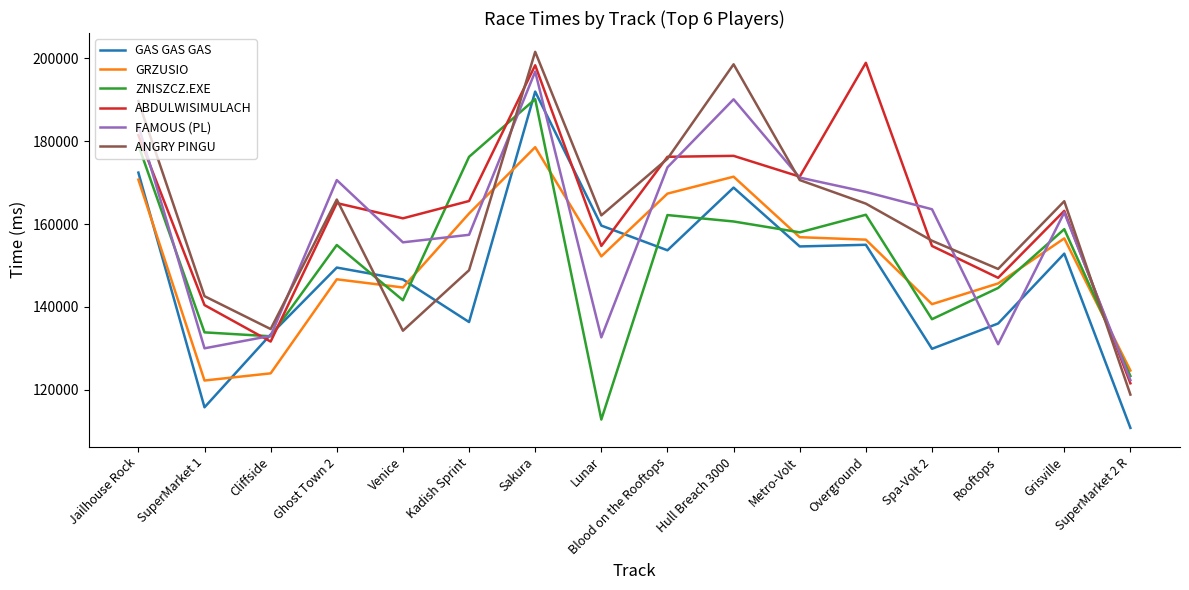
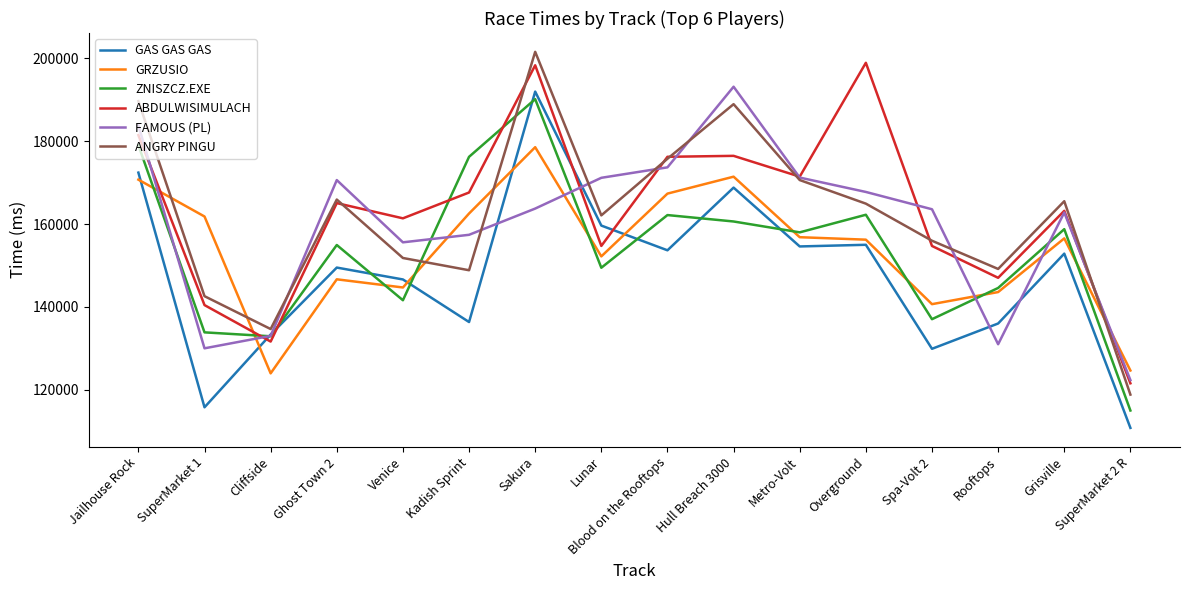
  {
    "GAS GAS GAS": {
      "Jailhouse Rock": 172000,
      "SuperMarket 1": 116000,
      "Ghost Town 2": 150000,
      "Venice": 147000,
      "Kadish Sprint": 136000,
      "Sakura": 192000,
      "Lunar": 160000,
      "Blood on the Rooftops": 154000,
      "Hull Breach 3000": 169000,
      "Metro-Volt": 155000,
      "Overground": 155000,
      "Spa-Volt 2": 130000,
      "Rooftops": 136000,
      "Grisville": 153000,
      "SuperMarket 2 R": 111000
    },
    "GRZUSIO": {
      "Jailhouse Rock": 171000,
-     "SuperMarket 1": 122000,
+     "SuperMarket 1": 162000,
      "Cliffside": 124000,
      "Ghost Town 2": 147000,
      "Venice": 145000,
      "Kadish Sprint": 163000,
      "Sakura": 179000,
      "Lunar": 152000,
      "Blood on the Rooftops": 167000,
      "Hull Breach 3000": 171000,
      "Metro-Volt": 157000,
      "Overground": 156000,
      "Spa-Volt 2": 141000,
-     "Rooftops": 146000,
+     "Rooftops": 144000,
      "Grisville": 157000,
      "SuperMarket 2 R": 125000
    },
    "ZNISZCZ.EXE": {
      "SuperMarket 1": 134000,
      "Ghost Town 2": 155000,
      "Venice": 142000,
      "Kadish Sprint": 176000,
      "Sakura": 190000,
-     "Lunar": 113000,
+     "Lunar": 149000,
      "Blood on the Rooftops": 162000,
      "Hull Breach 3000": 161000,
      "Metro-Volt": 158000,
      "Overground": 162000,
      "Spa-Volt 2": 137000,
      "Rooftops": 145000,
      "Grisville": 159000,
-     "SuperMarket 2 R": 123000
+     "SuperMarket 2 R": 115000
    },
    "ABDULWISIMULACH": {
      "SuperMarket 1": 140000,
      "Cliffside": 132000,
      "Ghost Town 2": 165000,
      "Venice": 161000,
-     "Kadish Sprint": 166000,
+     "Kadish Sprint": 168000,
      "Sakura": 198000,
      "Lunar": 155000,
      "Hull Breach 3000": 176000,
      "Overground": 199000,
      "Spa-Volt 2": 155000,
      "Rooftops": 147000,
      "SuperMarket 2 R": 122000
    },
    "FAMOUS (PL)": {
      "SuperMarket 1": 130000,
      "Ghost Town 2": 171000,
      "Venice": 156000,
      "Kadish Sprint": 157000,
-     "Sakura": 197000,
-     "Lunar": 133000,
+     "Sakura": 164000,
+     "Lunar": 171000,
      "Blood on the Rooftops": 174000,
-     "Hull Breach 3000": 190000,
+     "Hull Breach 3000": 193000,
      "Overground": 168000,
      "Spa-Volt 2": 164000,
      "Rooftops": 131000,
      "SuperMarket 2 R": 122000
    },
    "ANGRY PINGU": {
      "SuperMarket 1": 143000,
      "Cliffside": 135000,
      "Ghost Town 2": 166000,
-     "Venice": 134000,
+     "Venice": 152000,
      "Kadish Sprint": 149000,
      "Sakura": 202000,
      "Lunar": 162000,
-     "Hull Breach 3000": 199000,
+     "Hull Breach 3000": 189000,
      "Overground": 165000,
      "Spa-Volt 2": 156000,
      "Rooftops": 149000,
      "Grisville": 166000,
      "SuperMarket 2 R": 119000
    }
  }
